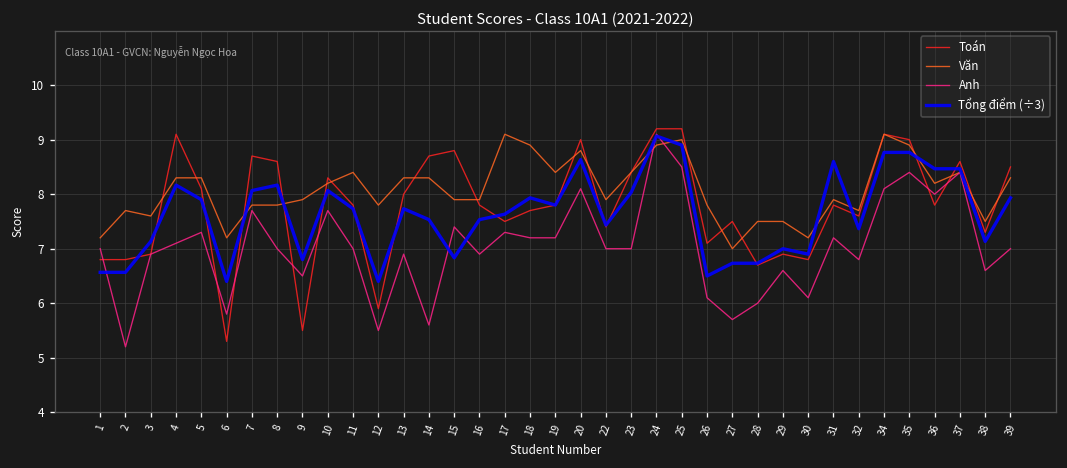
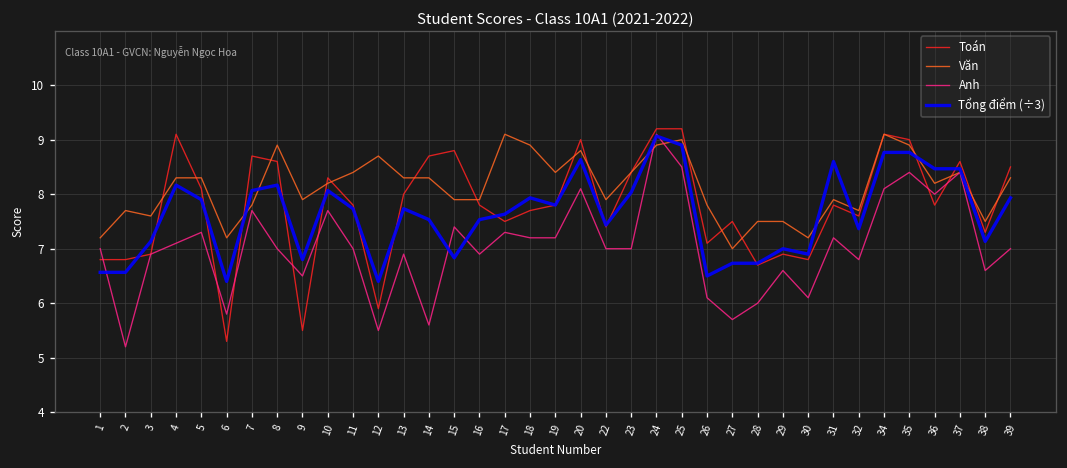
  {
    "Toán": {
      "1": 6.8,
      "2": 6.8,
      "4": 9.1,
      "5": 8.1,
      "6": 5.3,
      "7": 8.7,
      "8": 8.6,
      "9": 5.5,
      "10": 8.3,
      "11": 7.8,
      "12": 5.9,
      "13": 8.0,
      "14": 8.7,
      "15": 8.8,
      "16": 7.8,
      "17": 7.5,
      "18": 7.7,
      "20": 9.0,
      "24": 9.2,
      "25": 9.2,
      "26": 7.1,
      "27": 7.5,
      "29": 6.9,
      "30": 6.8,
      "31": 7.8,
      "32": 7.6,
      "35": 9.0,
      "36": 7.8,
      "37": 8.6,
      "38": 7.3,
      "39": 8.5
    },
    "Văn": {
      "1": 7.2,
      "2": 7.7,
      "3": 7.6,
      "4": 8.3,
      "5": 8.3,
      "6": 7.2,
      "7": 7.8,
-     "8": 7.8,
+     "8": 8.9,
      "9": 7.9,
      "10": 8.2,
      "11": 8.4,
-     "12": 7.8,
+     "12": 8.7,
      "13": 8.3,
      "14": 8.3,
      "15": 7.9,
      "16": 7.9,
      "17": 9.1,
      "18": 8.9,
      "19": 8.4,
      "20": 8.8,
      "22": 7.9,
      "24": 8.9,
      "25": 9.0,
      "26": 7.8,
      "27": 7.0,
      "28": 7.5,
      "29": 7.5,
      "30": 7.2,
      "31": 7.9,
      "32": 7.7,
      "35": 8.9,
      "36": 8.2,
      "38": 7.5,
      "39": 8.3
    },
    "Anh": {
      "1": 7.0,
      "2": 5.2,
      "4": 7.1,
      "5": 7.3,
      "6": 5.8,
      "7": 7.7,
      "8": 7.0,
      "9": 6.5,
      "10": 7.7,
      "11": 7.0,
      "12": 5.5,
      "13": 6.9,
      "14": 5.6,
      "15": 7.4,
      "16": 6.9,
      "17": 7.3,
      "18": 7.2,
      "19": 7.2,
      "20": 8.1,
      "22": 7.0,
      "23": 7.0,
      "25": 8.5,
      "26": 6.1,
      "27": 5.7,
      "28": 6.0,
      "29": 6.6,
      "30": 6.1,
      "31": 7.2,
      "32": 6.8,
      "34": 8.1,
      "35": 8.4,
      "36": 8.0,
      "38": 6.6,
      "39": 7.0
    },
    "Tổng điểm (÷3)": {
      "1": 6.6,
      "2": 6.6,
      "3": 7.1,
      "4": 8.2,
      "5": 7.9,
      "6": 6.4,
      "7": 8.1,
      "8": 8.2,
      "9": 6.8,
      "10": 8.1,
      "11": 7.7,
      "12": 6.4,
      "13": 7.7,
      "14": 7.5,
      "15": 6.8,
      "16": 7.5,
      "17": 7.6,
      "18": 7.9,
      "20": 8.6,
      "23": 8.0,
      "25": 8.9,
      "26": 6.5,
      "27": 6.7,
      "29": 7.0,
      "30": 6.9,
      "31": 8.6,
      "32": 7.4,
      "34": 8.8,
      "35": 8.8,
      "36": 8.5,
      "37": 8.5,
      "38": 7.1,
      "39": 7.9
    }
  }
